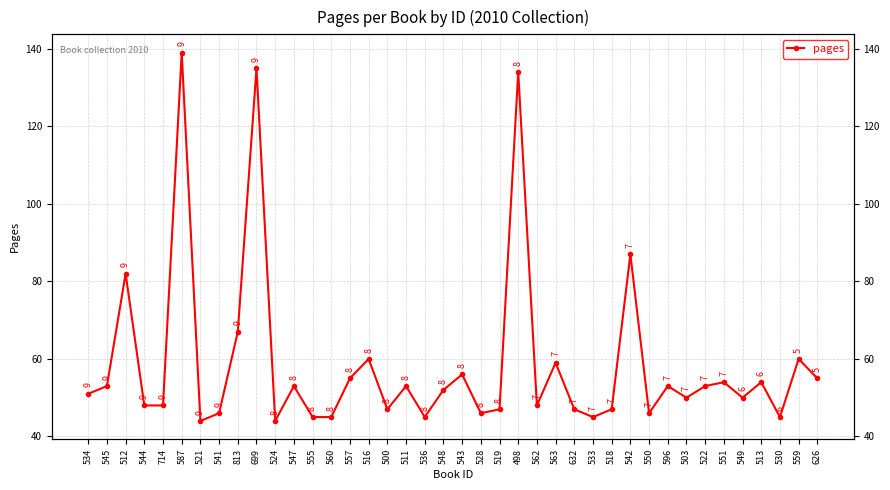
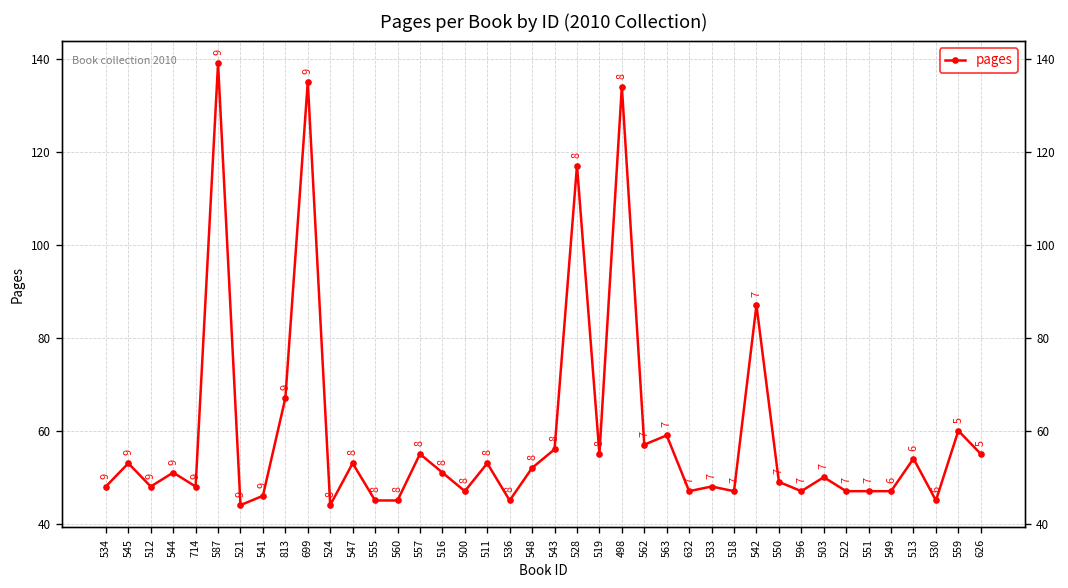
  {
-   "534": 51,
-   "512": 82,
-   "544": 48,
-   "516": 60,
-   "528": 46,
-   "519": 47,
-   "562": 48,
-   "533": 45,
-   "550": 46,
-   "596": 53,
-   "522": 53,
-   "551": 54,
-   "549": 50
+   "534": 48,
+   "512": 48,
+   "544": 51,
+   "516": 51,
+   "528": 117,
+   "519": 55,
+   "562": 57,
+   "533": 48,
+   "550": 49,
+   "596": 47,
+   "522": 47,
+   "551": 47,
+   "549": 47
  }
